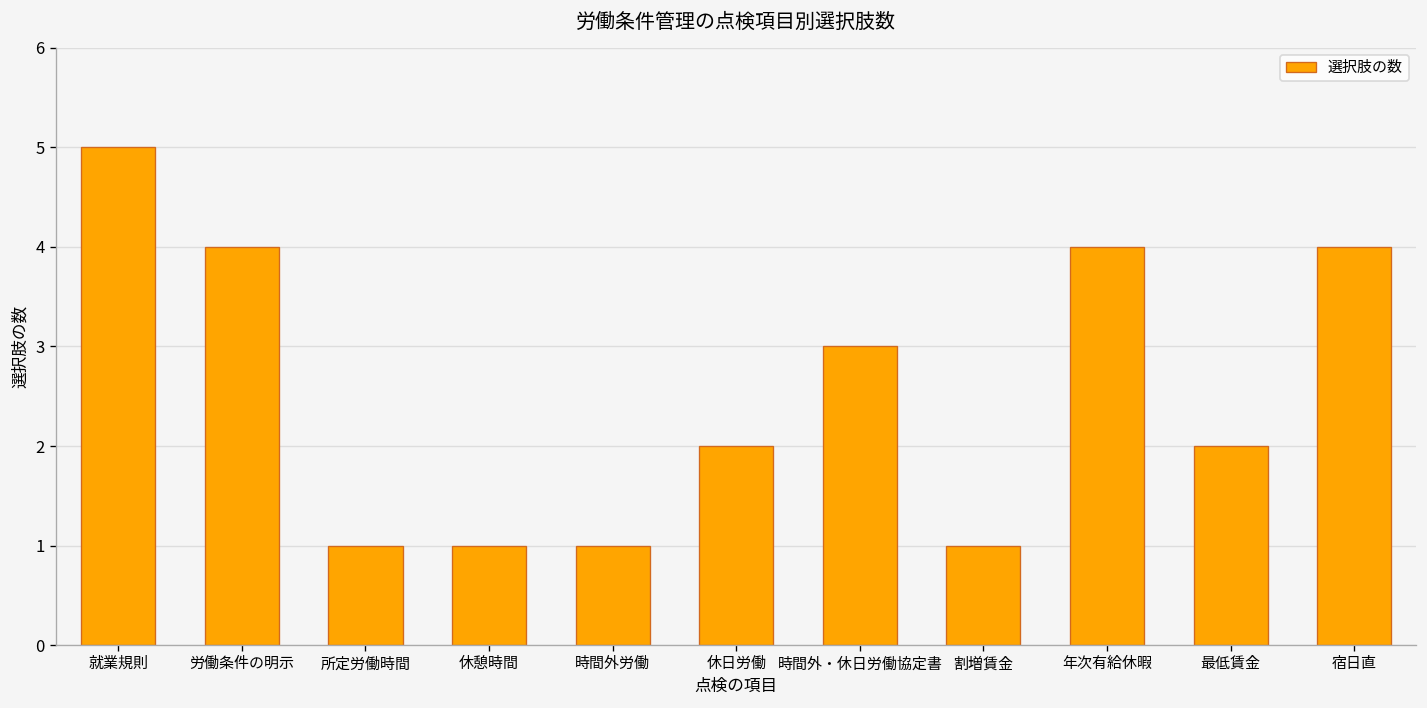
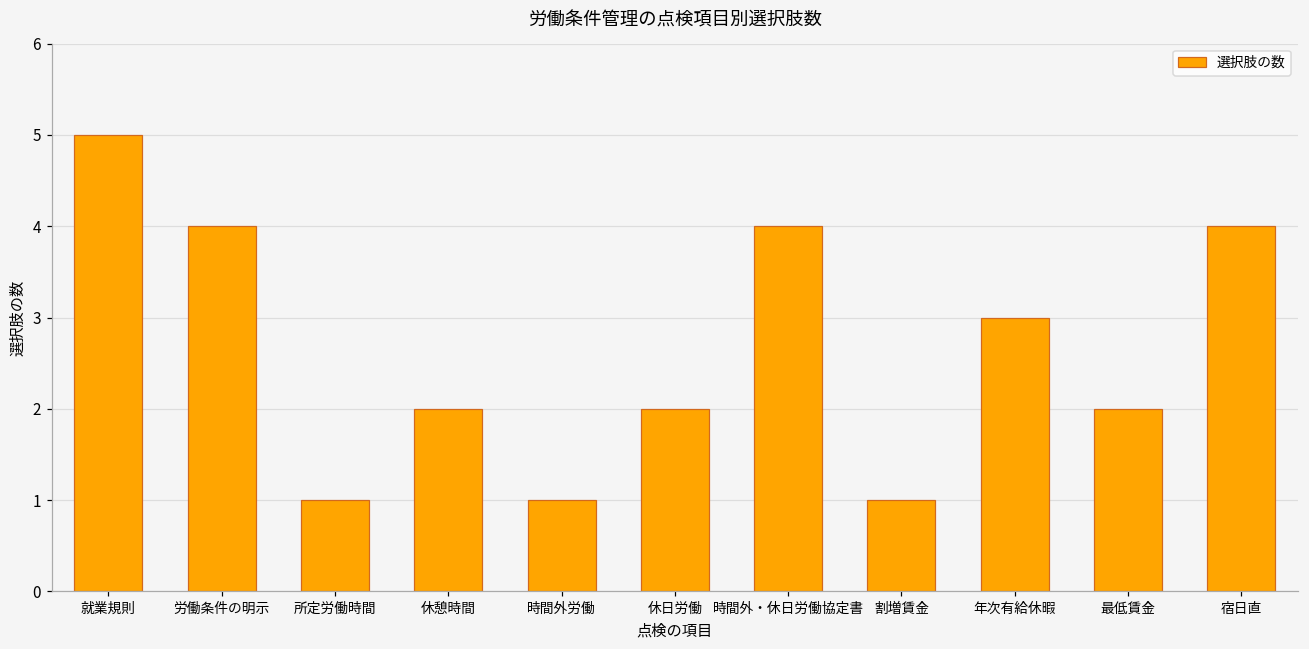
  {
    "就業規則": 5,
    "労働条件の明示": 4,
    "所定労働時間": 1,
-   "休憩時間": 1,
+   "休憩時間": 2,
    "時間外労働": 1,
    "休日労働": 2,
-   "時間外・休日労働協定書": 3,
+   "時間外・休日労働協定書": 4,
    "割増賃金": 1,
-   "年次有給休暇": 4,
+   "年次有給休暇": 3,
    "最低賃金": 2,
    "宿日直": 4
  }
